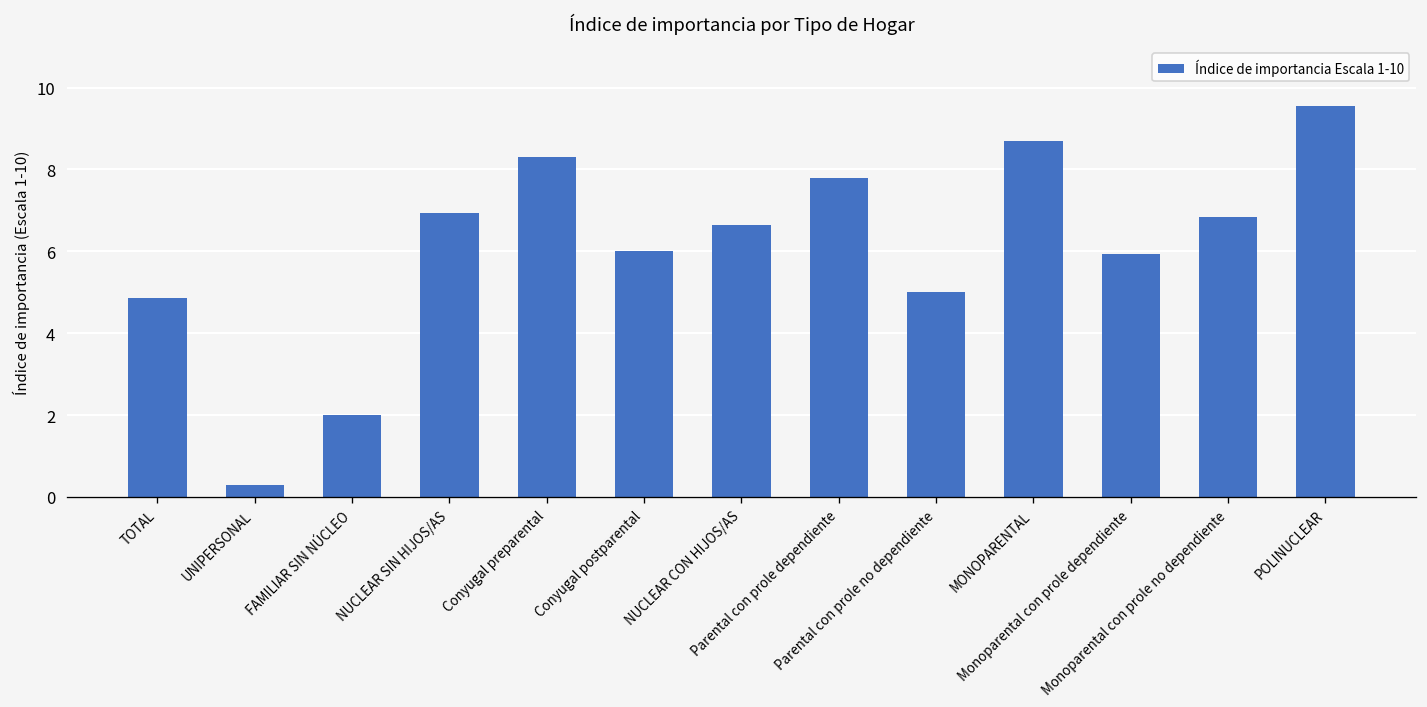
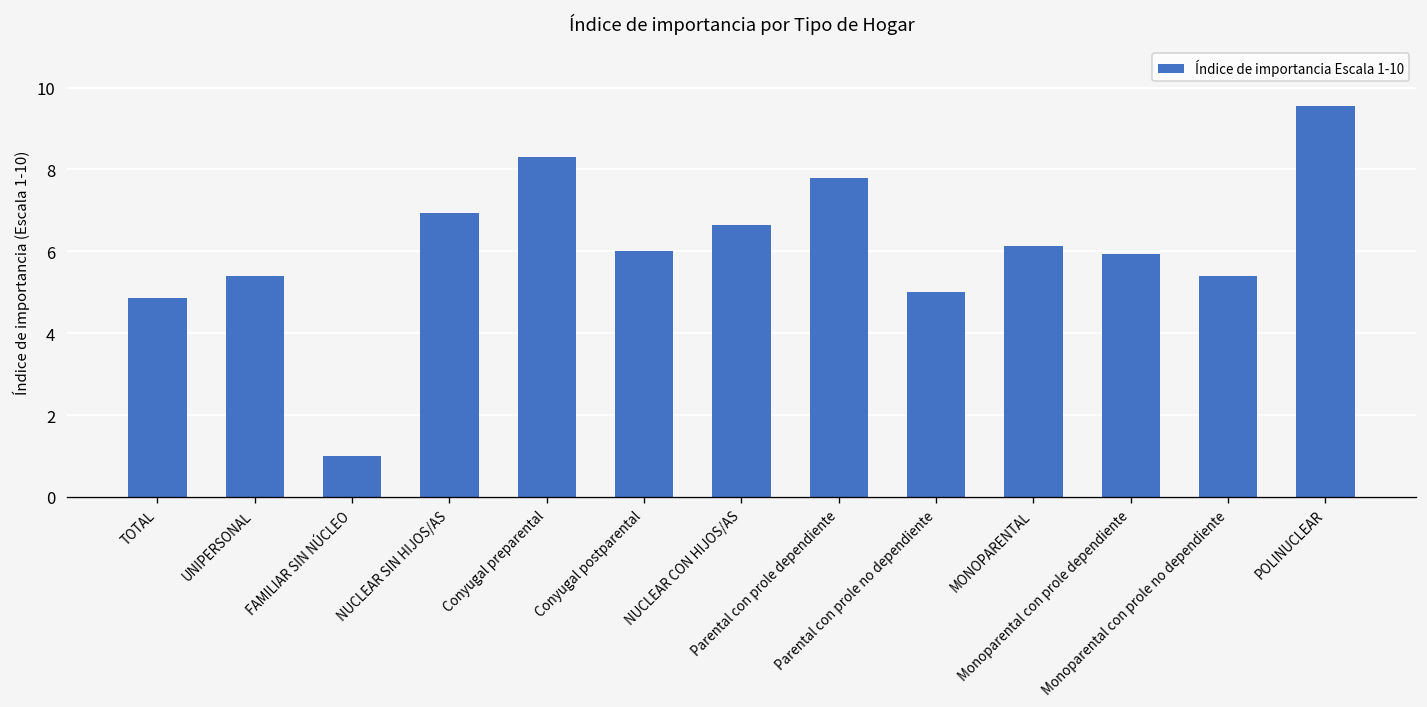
  {
    "TOTAL": 4.9,
-   "UNIPERSONAL": 0.3,
-   "FAMILIAR SIN NÚCLEO": 2,
+   "UNIPERSONAL": 5.4,
+   "FAMILIAR SIN NÚCLEO": 1,
    "NUCLEAR SIN HIJOS/AS": 6.9,
    "Conyugal preparental": 8.3,
    "Conyugal postparental": 6.0,
    "NUCLEAR CON HIJOS/AS": 6.6,
    "Parental con prole dependiente": 7.8,
    "Parental con prole no dependiente": 5.0,
-   "MONOPARENTAL": 8.7,
+   "MONOPARENTAL": 6.1,
    "Monoparental con prole dependiente": 5.9,
-   "Monoparental con prole no dependiente": 6.8,
+   "Monoparental con prole no dependiente": 5.4,
    "POLINUCLEAR": 9.6
  }
